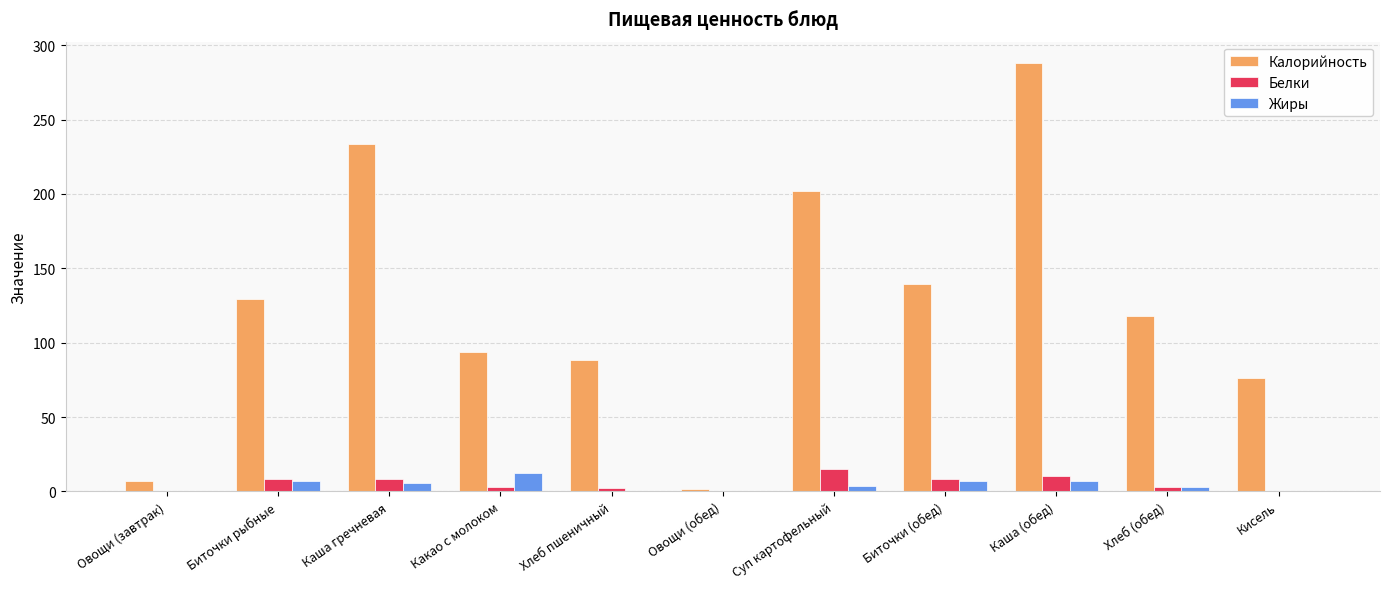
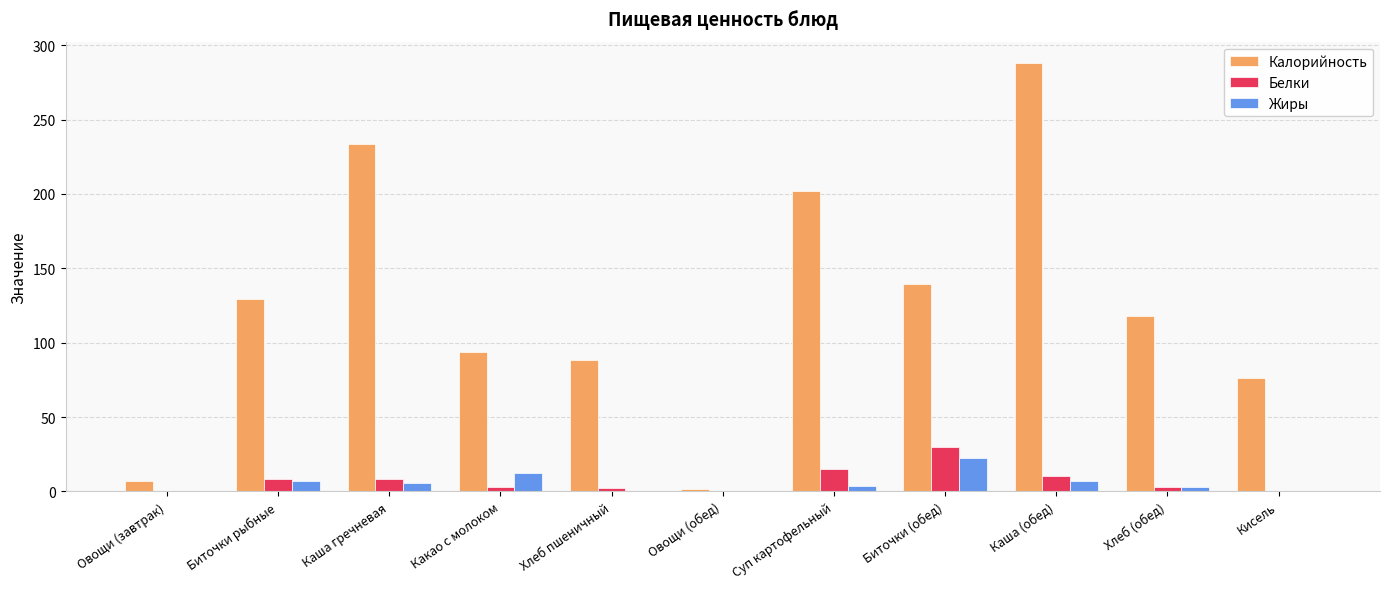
  {
    "Калорийность": {
      "Овощи (завтрак)": 7,
      "Биточки рыбные": 130,
      "Каша гречневая": 234,
      "Какао с молоком": 94,
      "Хлеб пшеничный": 88,
      "Суп картофельный": 202,
      "Биточки (обед)": 140,
      "Каша (обед)": 288,
      "Хлеб (обед)": 118,
      "Кисель": 76
    },
    "Белки": {
      "Биточки рыбные": 8,
      "Каша гречневая": 8,
      "Какао с молоком": 3,
      "Хлеб пшеничный": 2,
      "Суп картофельный": 15,
-     "Биточки (обед)": 8,
+     "Биточки (обед)": 30,
      "Каша (обед)": 10,
      "Хлеб (обед)": 3,
      "Кисель": 0
    },
    "Жиры": {
      "Биточки рыбные": 7,
      "Каша гречневая": 6,
      "Какао с молоком": 13,
      "Суп картофельный": 4,
-     "Биточки (обед)": 7,
+     "Биточки (обед)": 22,
      "Каша (обед)": 7,
      "Хлеб (обед)": 3,
      "Кисель": 0
    }
  }
